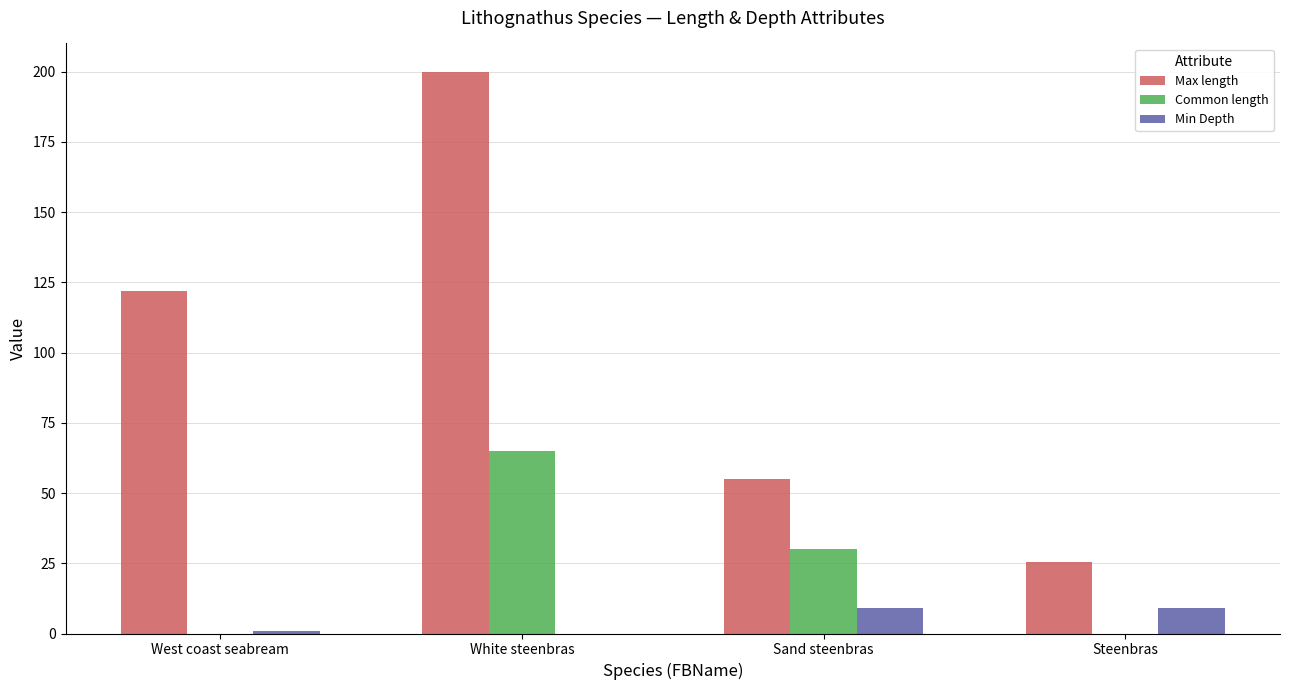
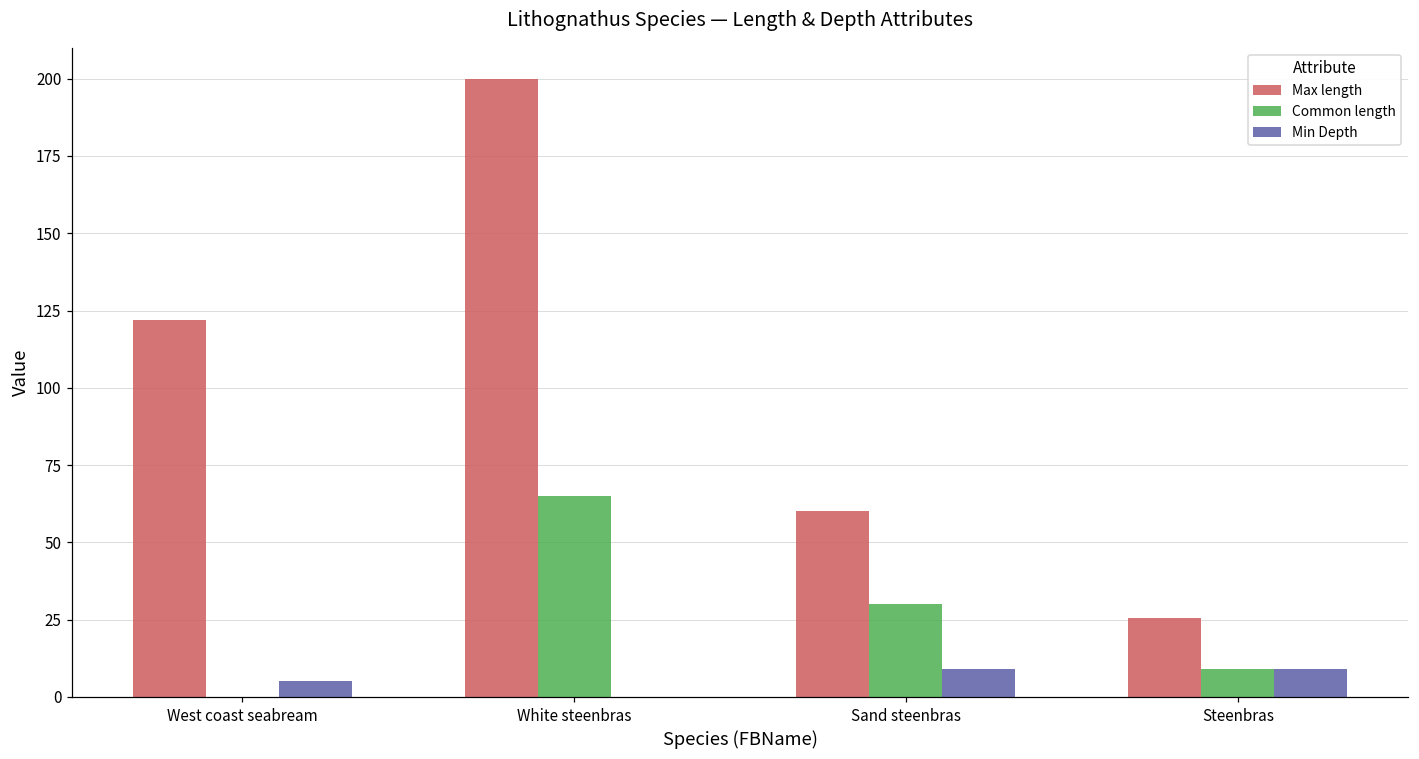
  {
    "Max length": {
      "West coast seabream": 122,
      "White steenbras": 200,
-     "Sand steenbras": 55,
+     "Sand steenbras": 60,
      "Steenbras": 26
    },
    "Common length": {
      "West coast seabream": 0,
      "White steenbras": 65,
      "Sand steenbras": 30,
-     "Steenbras": 0
+     "Steenbras": 9
    },
    "Min Depth": {
-     "West coast seabream": 1,
+     "West coast seabream": 5,
      "White steenbras": 0,
      "Sand steenbras": 9,
      "Steenbras": 9
    }
  }
